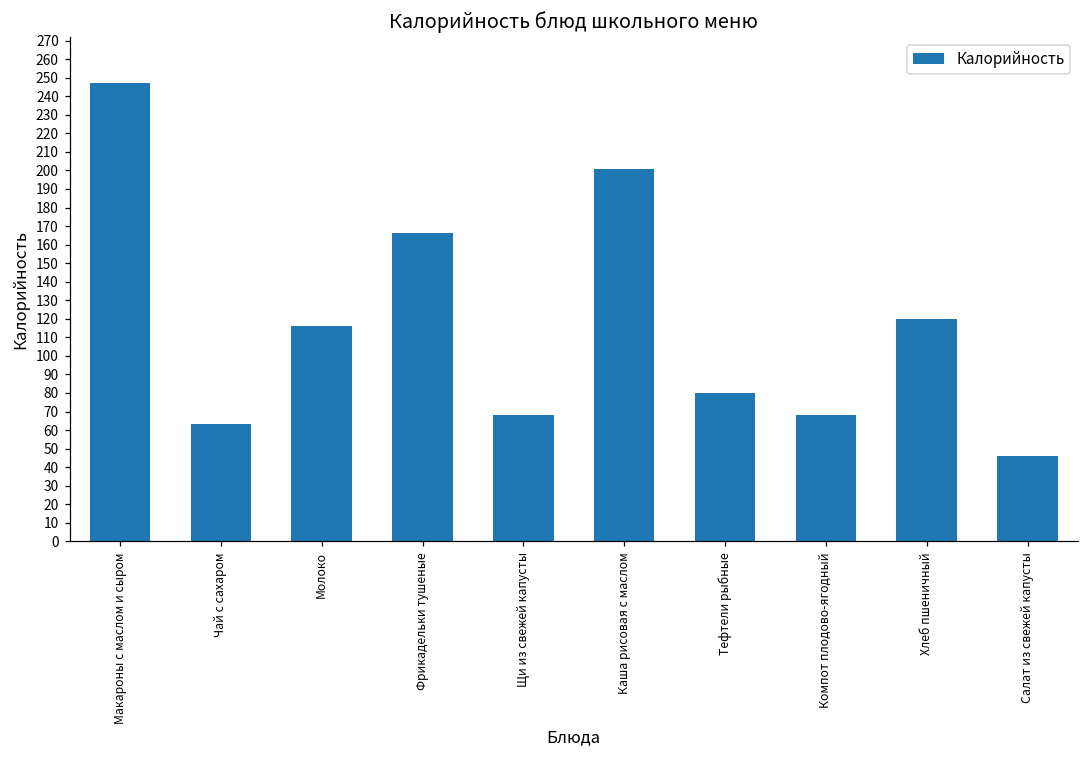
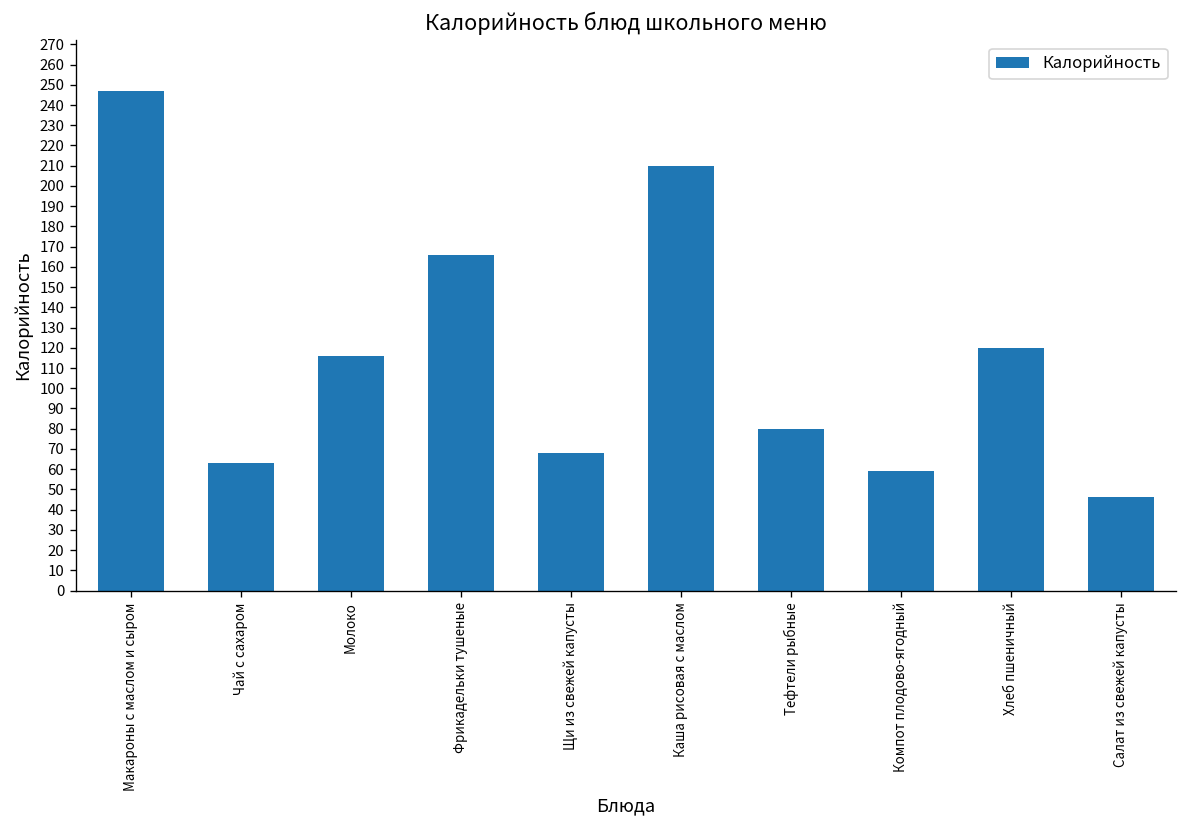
  {
    "Макароны с маслом и сыром": 247,
    "Чай с сахаром": 63,
    "Молоко": 116,
    "Фрикадельки тушеные": 166,
    "Щи из свежей капусты": 68,
-   "Каша рисовая с маслом": 201,
+   "Каша рисовая с маслом": 210,
    "Тефтели рыбные": 80,
-   "Компот плодово-ягодный": 68,
+   "Компот плодово-ягодный": 59,
    "Хлеб пшеничный": 120,
    "Салат из свежей капусты": 46
  }
